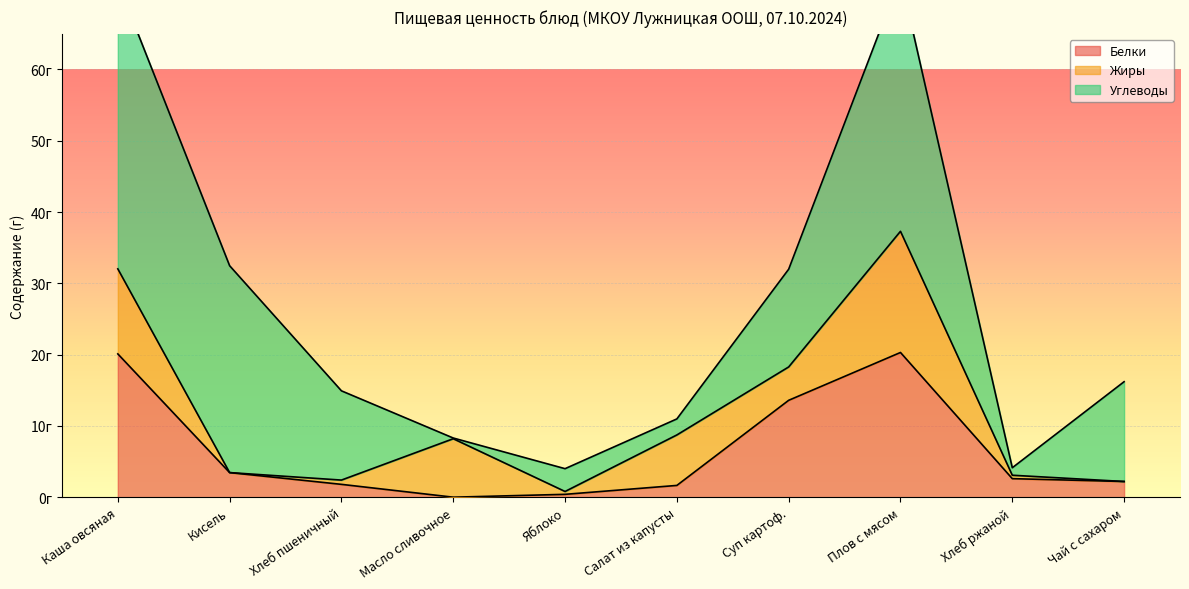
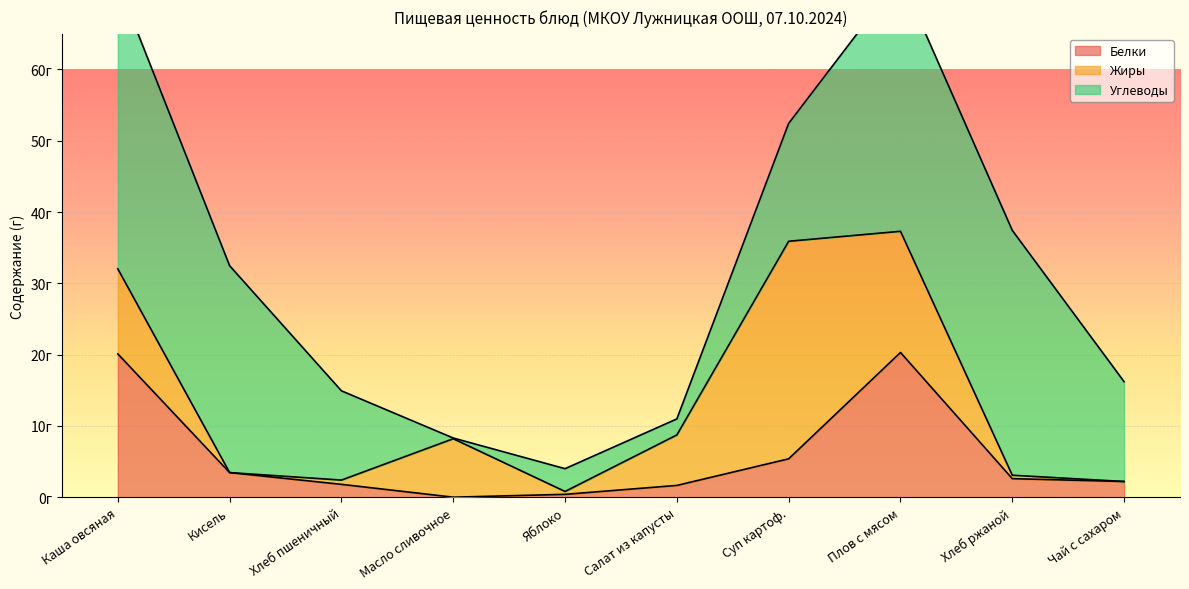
  {
    "Белки": {
      "Каша овсяная": "20г",
      "Хлеб пшеничный": "2г",
      "Масло сливочное": "0г",
      "Яблоко": "0г",
      "Салат из капусты": "2г",
-     "Суп картоф.": "14г",
+     "Суп картоф.": "5г",
      "Плов с мясом": "20г",
      "Хлеб ржаной": "3г"
    },
    "Жиры": {
      "Каша овсяная": "12г",
      "Хлеб пшеничный": "1г",
      "Яблоко": "0г",
      "Салат из капусты": "7г",
-     "Суп картоф.": "5г",
+     "Суп картоф.": "31г",
      "Плов с мясом": "17г",
      "Хлеб ржаной": "0г"
    },
    "Углеводы": {
      "Кисель": "29г",
      "Хлеб пшеничный": "13г",
      "Яблоко": "3г",
      "Салат из капусты": "2г",
-     "Суп картоф.": "14г",
-     "Хлеб ржаной": "1г",
+     "Суп картоф.": "17г",
+     "Хлеб ржаной": "34г",
      "Чай с сахаром": "14г"
    }
  }
